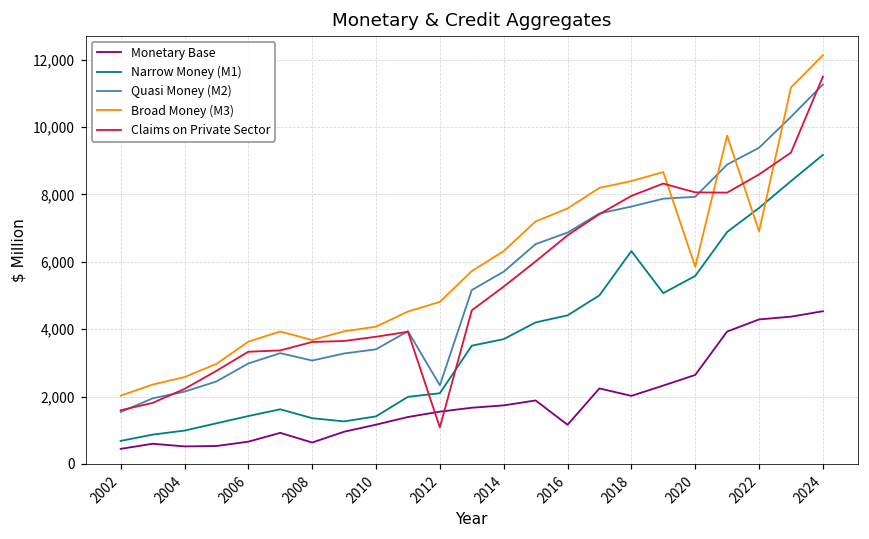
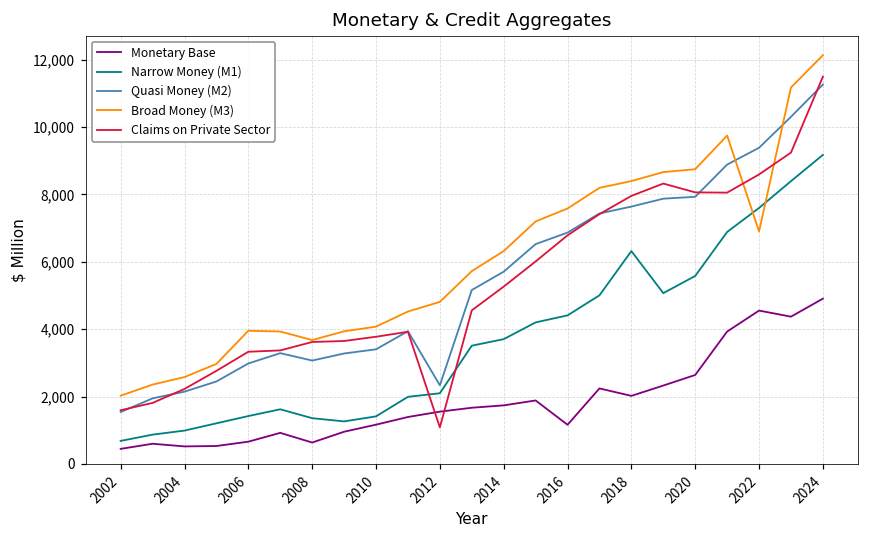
  {
    "Monetary Base": {
      "2002": "400",
      "2004": "500",
      "2006": "700",
      "2008": "600",
      "2010": "1,200",
      "2012": "1,600",
      "2014": "1,700",
      "2016": "1,200",
      "2018": "2,000",
      "2020": "2,600",
-     "2022": "4,300",
-     "2024": "4,500"
+     "2022": "4,600",
+     "2024": "4,900"
    },
    "Narrow Money (M1)": {
      "2002": "700",
      "2004": "1,000",
      "2006": "1,400",
      "2008": "1,400",
      "2010": "1,400",
      "2012": "2,100",
      "2014": "3,700",
      "2016": "4,400",
      "2018": "6,300",
      "2020": "5,600",
      "2022": "7,600",
      "2024": "9,200"
    },
    "Quasi Money (M2)": {
      "2006": "3,000",
      "2008": "3,100",
      "2010": "3,400",
      "2012": "2,300",
      "2014": "5,700",
      "2018": "7,600",
      "2020": "7,900",
      "2022": "9,400",
      "2024": "11,300"
    },
    "Broad Money (M3)": {
      "2002": "2,000",
      "2004": "2,600",
-     "2006": "3,600",
+     "2006": "4,000",
      "2010": "4,100",
      "2012": "4,800",
      "2014": "6,300",
      "2016": "7,600",
      "2018": "8,400",
-     "2020": "5,900",
+     "2020": "8,700",
      "2022": "6,900",
      "2024": "12,100"
    },
    "Claims on Private Sector": {
      "2006": "3,300",
      "2010": "3,800",
      "2012": "1,100",
      "2014": "5,300",
      "2018": "8,000",
      "2020": "8,100",
      "2022": "8,600",
      "2024": "11,500"
    }
  }
